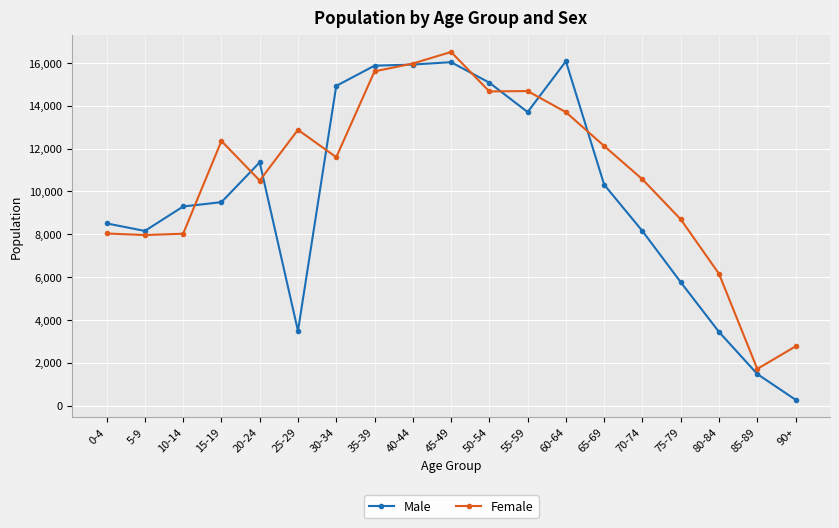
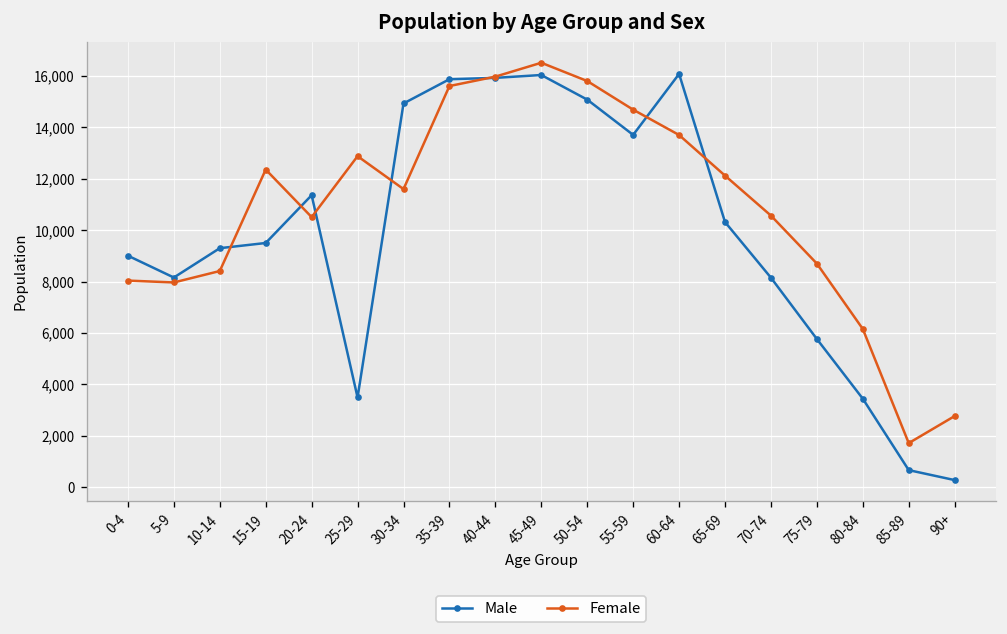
  {
    "Male": {
-     "0-4": "8,500",
+     "0-4": "9,000",
      "5-9": "8,200",
      "10-14": "9,300",
      "15-19": "9,500",
      "20-24": "11,400",
      "25-29": "3,500",
      "30-34": "14,900",
      "35-39": "15,900",
      "45-49": "16,000",
      "50-54": "15,100",
      "55-59": "13,700",
      "60-64": "16,100",
      "65-69": "10,300",
      "70-74": "8,200",
      "75-79": "5,800",
      "80-84": "3,400",
-     "85-89": "1,500",
+     "85-89": "700",
      "90+": "300"
    },
    "Female": {
      "0-4": "8,000",
      "5-9": "8,000",
-     "10-14": "8,000",
+     "10-14": "8,400",
      "15-19": "12,400",
      "20-24": "10,500",
      "25-29": "12,900",
      "30-34": "11,600",
      "35-39": "15,600",
      "45-49": "16,500",
-     "50-54": "14,700",
+     "50-54": "15,800",
      "55-59": "14,700",
      "60-64": "13,700",
      "65-69": "12,100",
      "70-74": "10,600",
      "75-79": "8,700",
      "80-84": "6,200",
      "85-89": "1,700",
      "90+": "2,800"
    }
  }
